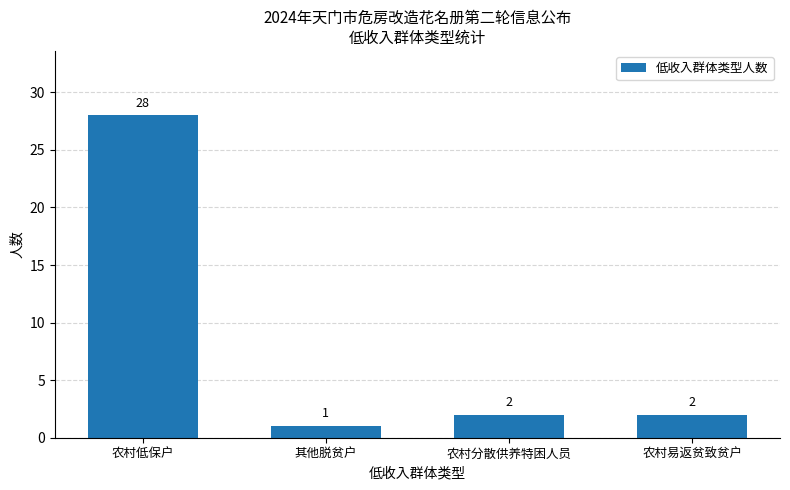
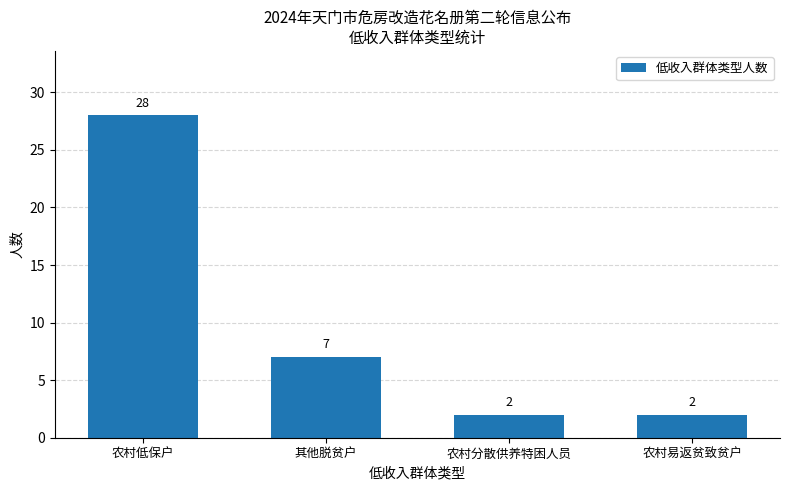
  {
    "农村低保户": 28,
-   "其他脱贫户": 1,
+   "其他脱贫户": 7,
    "农村分散供养特困人员": 2,
    "农村易返贫致贫户": 2
  }
